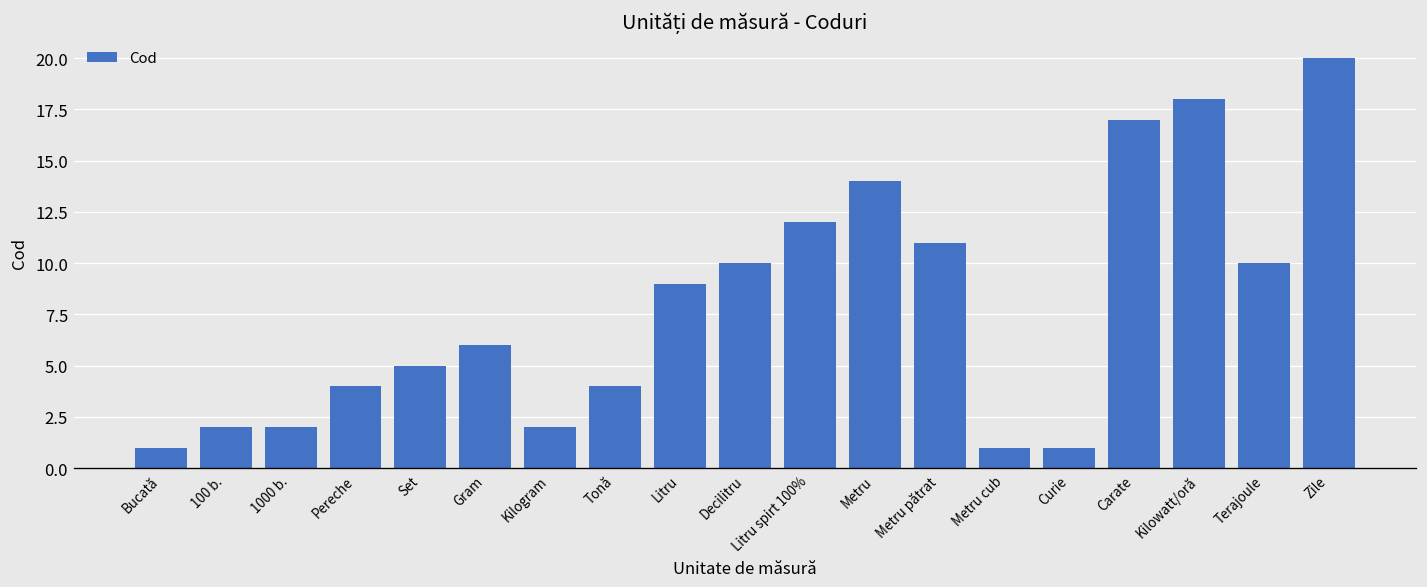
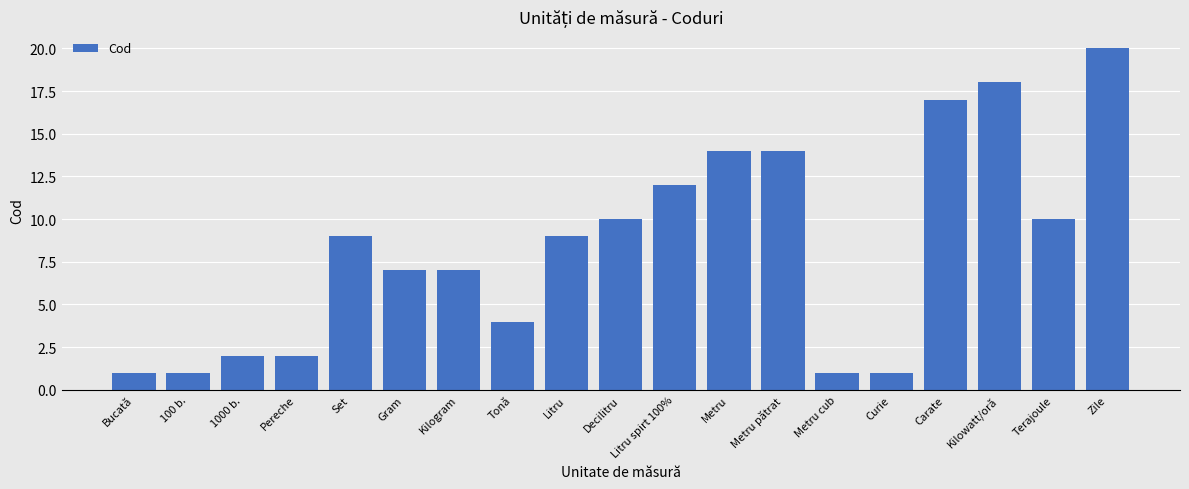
  {
    "Bucată": 1,
-   "100 b.": 2,
+   "100 b.": 1,
    "1000 b.": 2,
-   "Pereche": 4,
-   "Set": 5,
-   "Gram": 6,
-   "Kilogram": 2,
+   "Pereche": 2,
+   "Set": 9,
+   "Gram": 7,
+   "Kilogram": 7,
    "Tonă": 4,
    "Litru": 9,
    "Decilitru": 10,
    "Litru spirt 100%": 12,
    "Metru": 14,
-   "Metru pătrat": 11,
+   "Metru pătrat": 14,
    "Metru cub": 1,
    "Curie": 1,
    "Carate": 17,
    "Kilowatt/oră": 18,
    "Terajoule": 10,
    "Zile": 20
  }
